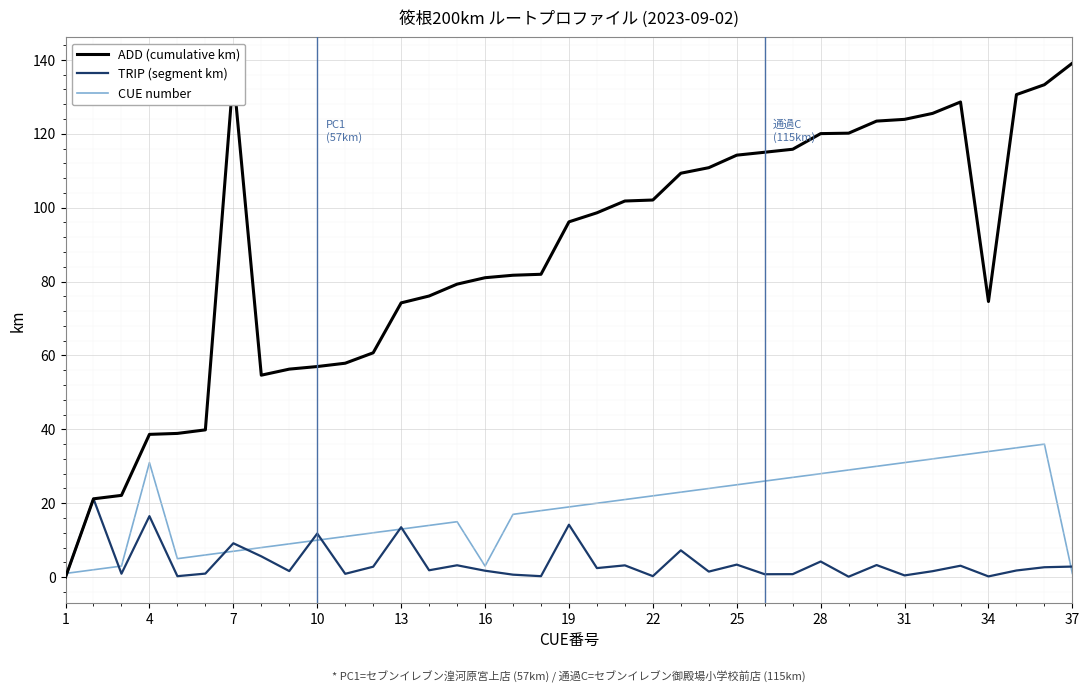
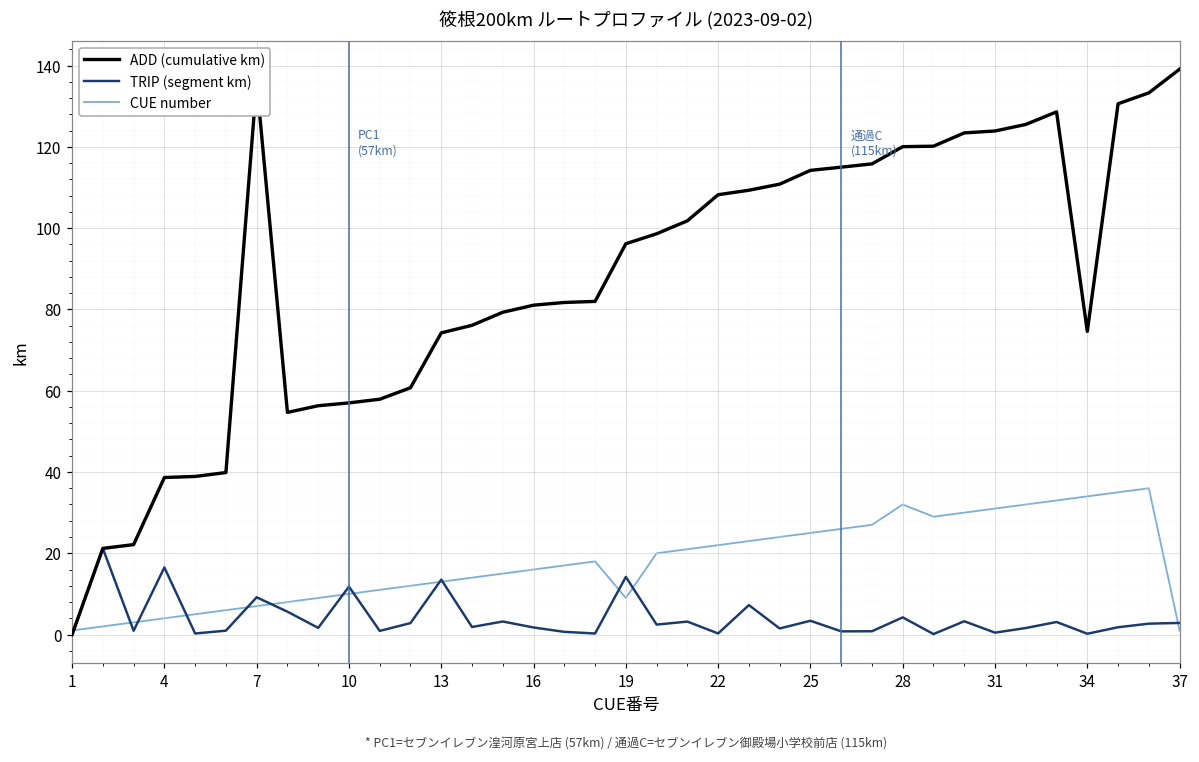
  {
    "ADD (cumulative km)": {
      "4": 39,
      "10": 57,
      "13": 74,
      "16": 81,
      "19": 96,
-     "22": 102,
+     "22": 108,
      "25": 114,
      "31": 124,
      "34": 75,
      "37": 139
    },
    "TRIP (segment km)": {
      "4": 17,
      "7": 9,
      "10": 12,
      "16": 2,
      "19": 14,
      "22": 0,
      "25": 3,
      "28": 4,
      "31": 0,
      "34": 0,
      "37": 3
    },
    "CUE number": {
      "1": 1,
-     "4": 31,
+     "4": 4,
      "7": 7,
      "10": 10,
-     "16": 3,
-     "19": 19,
+     "16": 16,
+     "19": 9,
      "22": 22,
      "25": 25,
-     "28": 28,
+     "28": 32,
      "31": 31,
      "34": 34,
      "37": 1
    }
  }
